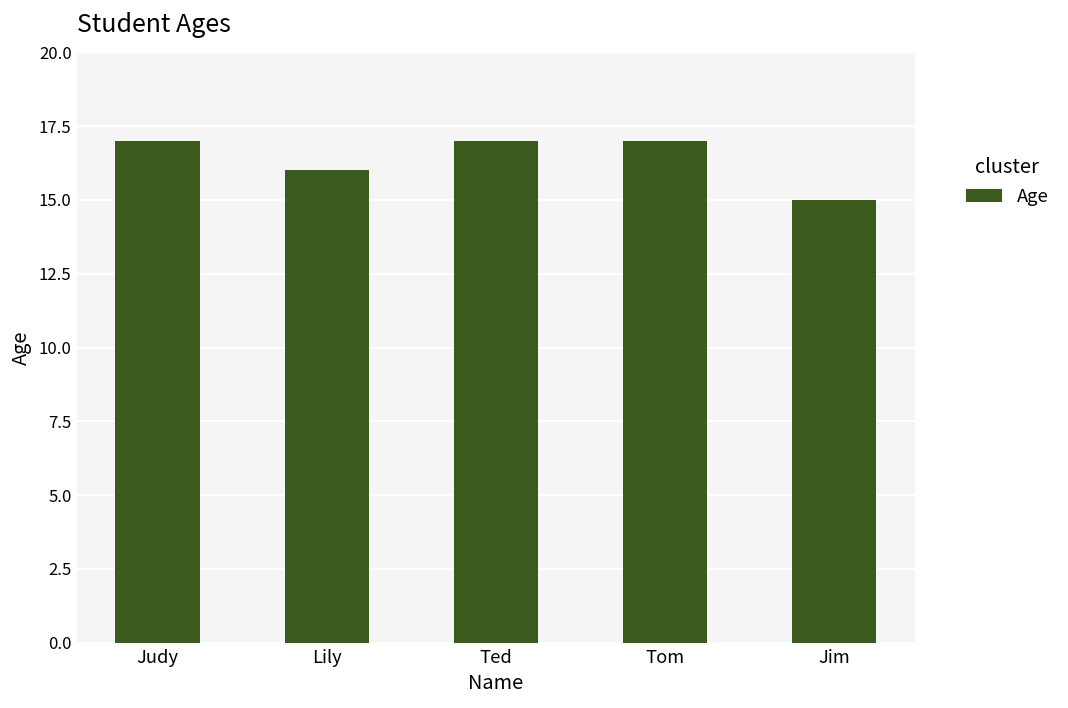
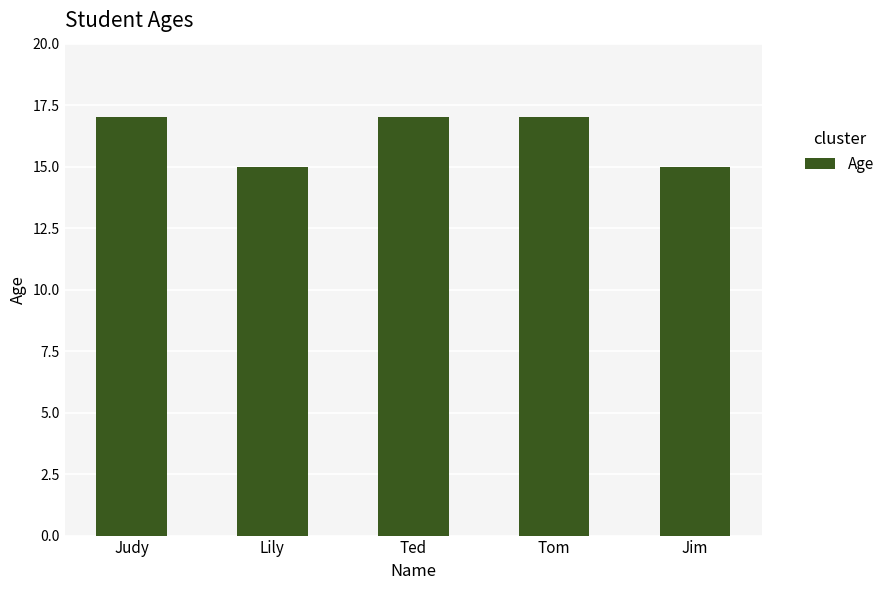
  {
    "Judy": 17,
-   "Lily": 16,
+   "Lily": 15,
    "Ted": 17,
    "Tom": 17,
    "Jim": 15
  }
